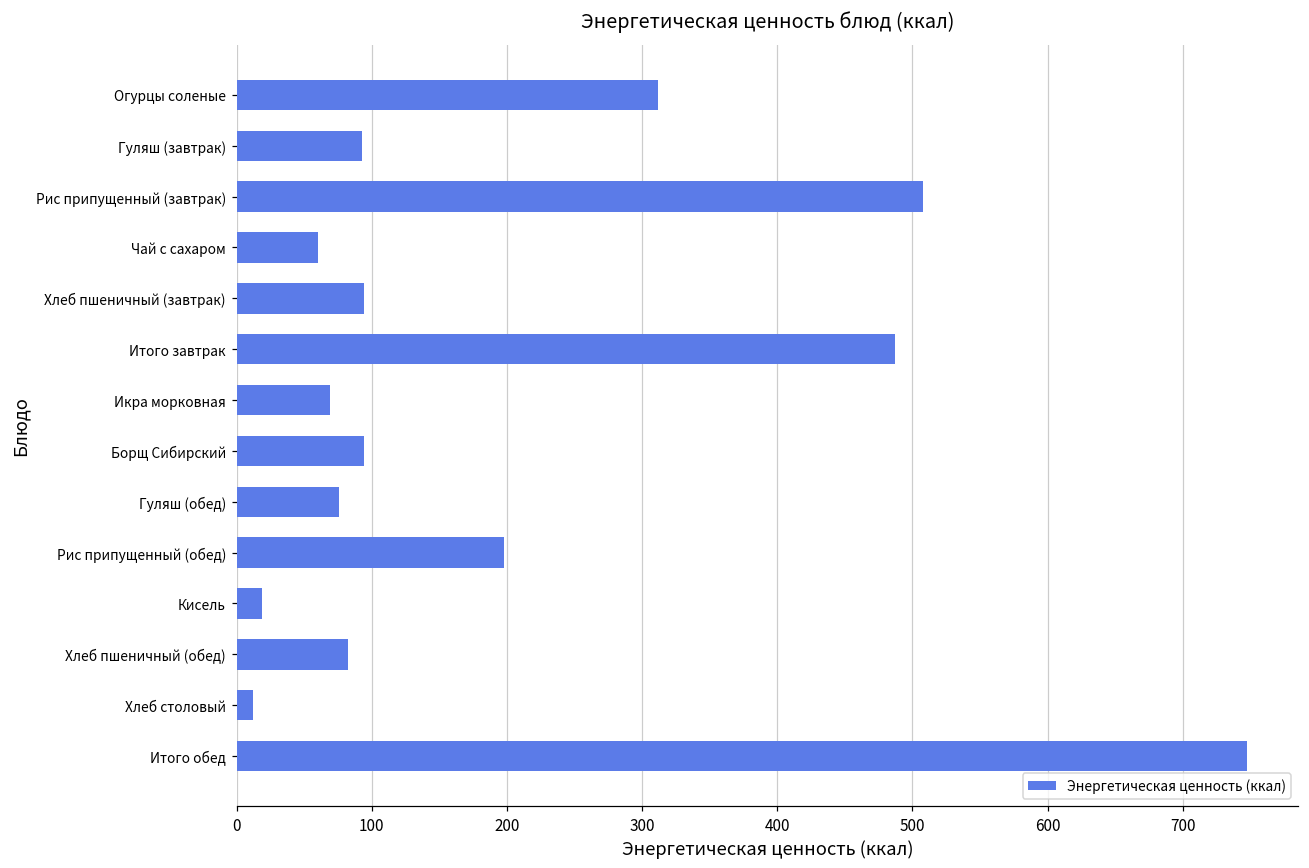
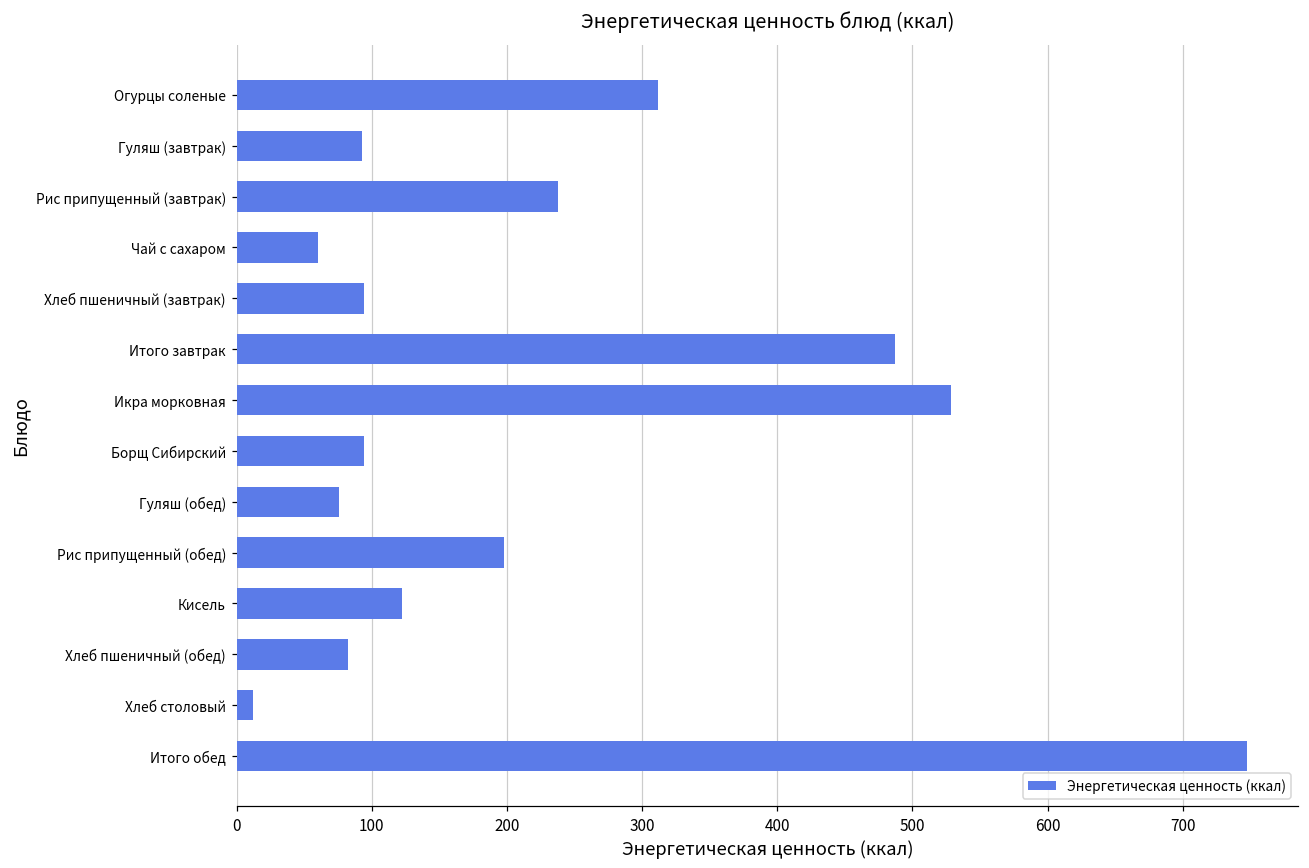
  {
    "Огурцы соленые": 312,
    "Гуляш (завтрак)": 92,
-   "Рис припущенный (завтрак)": 508,
+   "Рис припущенный (завтрак)": 238,
    "Чай с сахаром": 60,
    "Хлеб пшеничный (завтрак)": 94,
    "Итого завтрак": 487,
-   "Икра морковная": 69,
+   "Икра морковная": 529,
    "Борщ Сибирский": 94,
    "Гуляш (обед)": 75,
    "Рис припущенный (обед)": 198,
-   "Кисель": 19,
+   "Кисель": 122,
    "Хлеб пшеничный (обед)": 82,
    "Хлеб столовый": 12,
    "Итого обед": 748
  }
